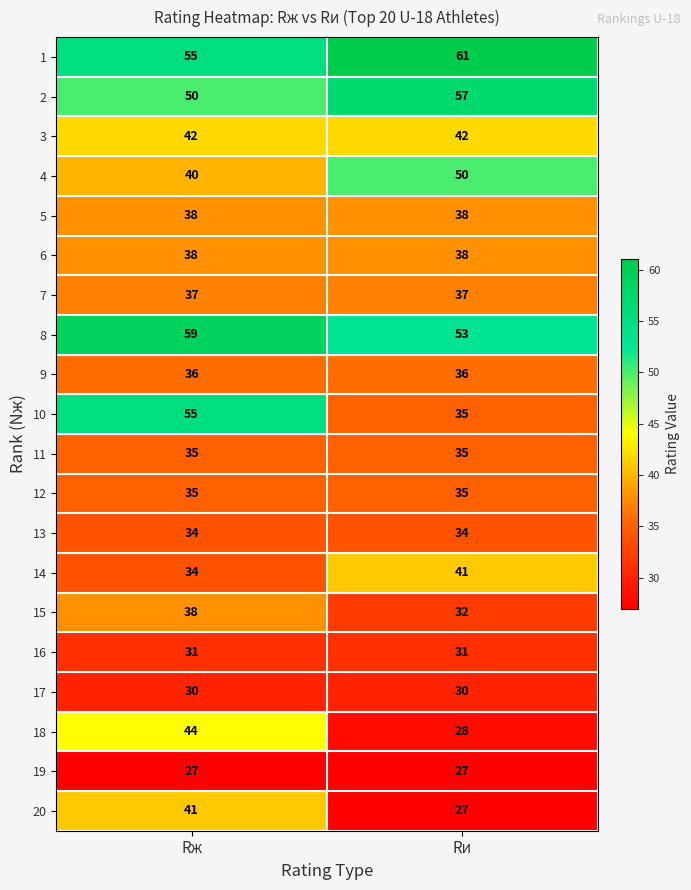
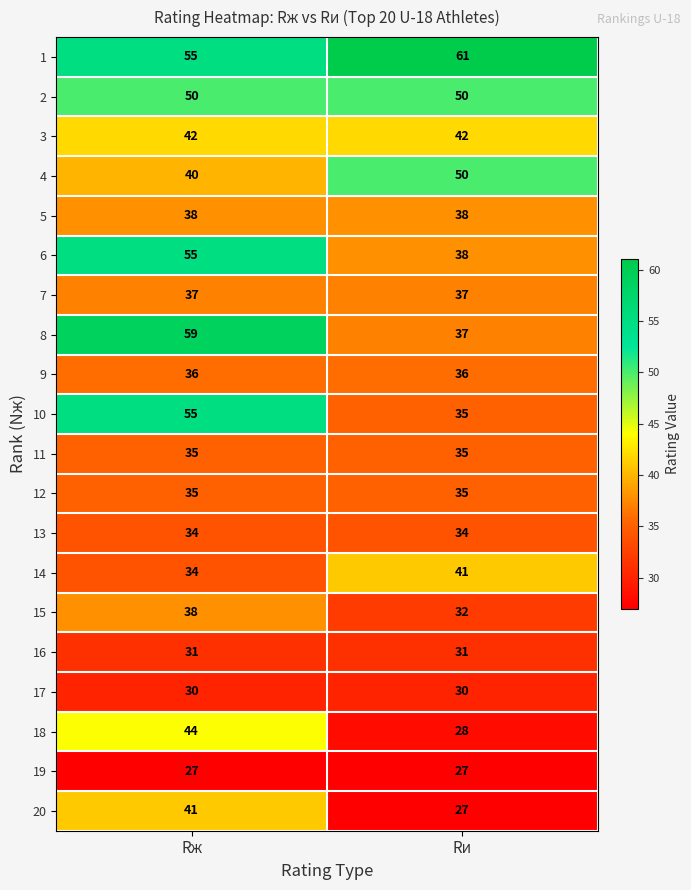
  {
    "1": {
      "Rж": 55,
      "Rи": 61
    },
    "2": {
      "Rж": 50,
-     "Rи": 57
+     "Rи": 50
    },
    "3": {
      "Rж": 42,
      "Rи": 42
    },
    "4": {
      "Rж": 40,
      "Rи": 50
    },
    "5": {
      "Rж": 38,
      "Rи": 38
    },
    "6": {
-     "Rж": 38,
+     "Rж": 55,
      "Rи": 38
    },
    "7": {
      "Rж": 37,
      "Rи": 37
    },
    "8": {
      "Rж": 59,
-     "Rи": 53
+     "Rи": 37
    },
    "9": {
      "Rж": 36,
      "Rи": 36
    },
    "10": {
      "Rж": 55,
      "Rи": 35
    },
    "11": {
      "Rж": 35,
      "Rи": 35
    },
    "12": {
      "Rж": 35,
      "Rи": 35
    },
    "13": {
      "Rж": 34,
      "Rи": 34
    },
    "14": {
      "Rж": 34,
      "Rи": 41
    },
    "15": {
      "Rж": 38,
      "Rи": 32
    },
    "16": {
      "Rж": 31,
      "Rи": 31
    },
    "17": {
      "Rж": 30,
      "Rи": 30
    },
    "18": {
      "Rж": 44,
      "Rи": 28
    },
    "19": {
      "Rж": 27,
      "Rи": 27
    },
    "20": {
      "Rж": 41,
      "Rи": 27
    }
  }
